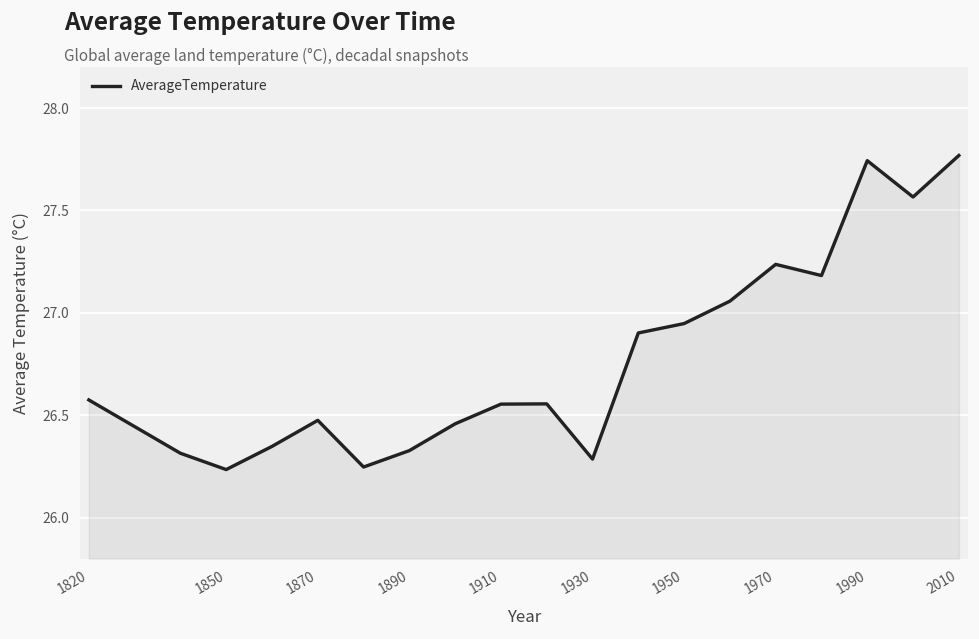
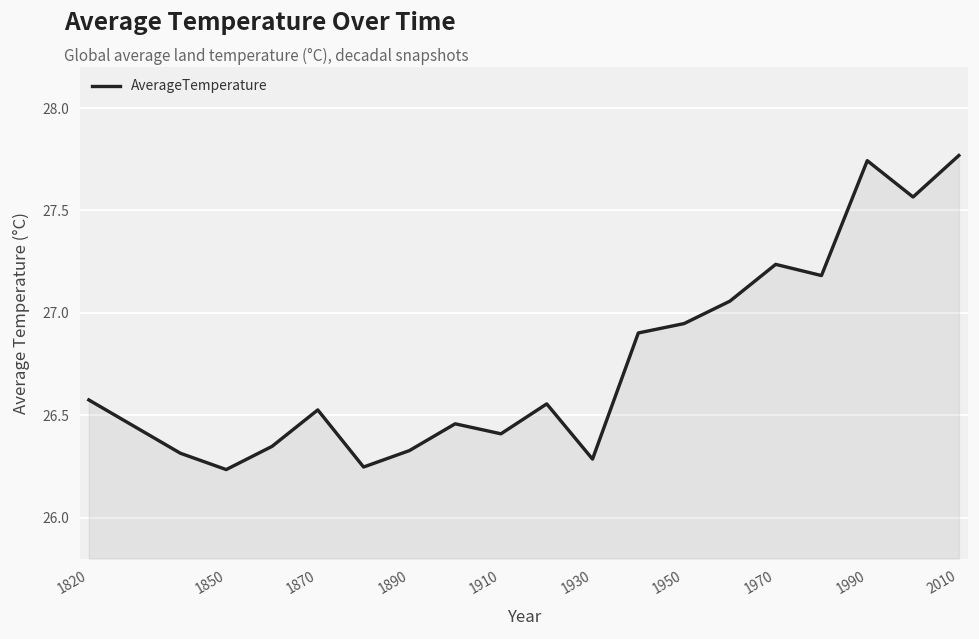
  {
    "1820": 26.57,
    "1850": 26.23,
-   "1870": 26.48,
+   "1870": 26.53,
    "1890": 26.33,
-   "1910": 26.55,
+   "1910": 26.41,
    "1930": 26.29,
    "1950": 26.95,
    "1970": 27.24,
    "1990": 27.74,
    "2010": 27.77
  }
